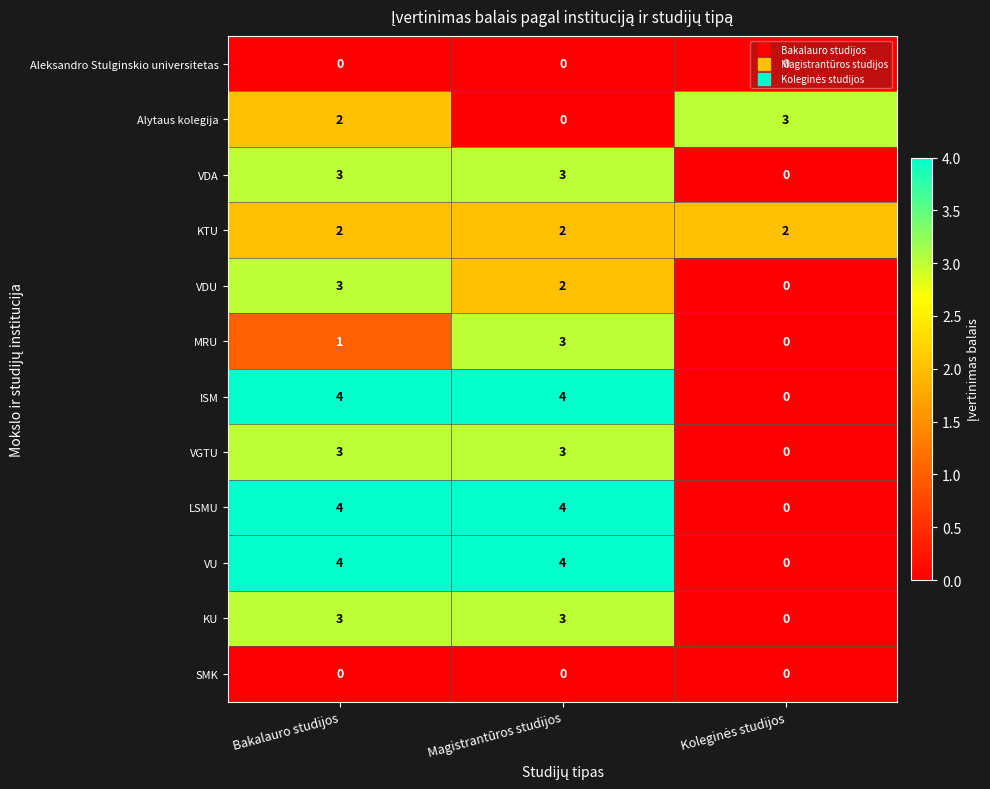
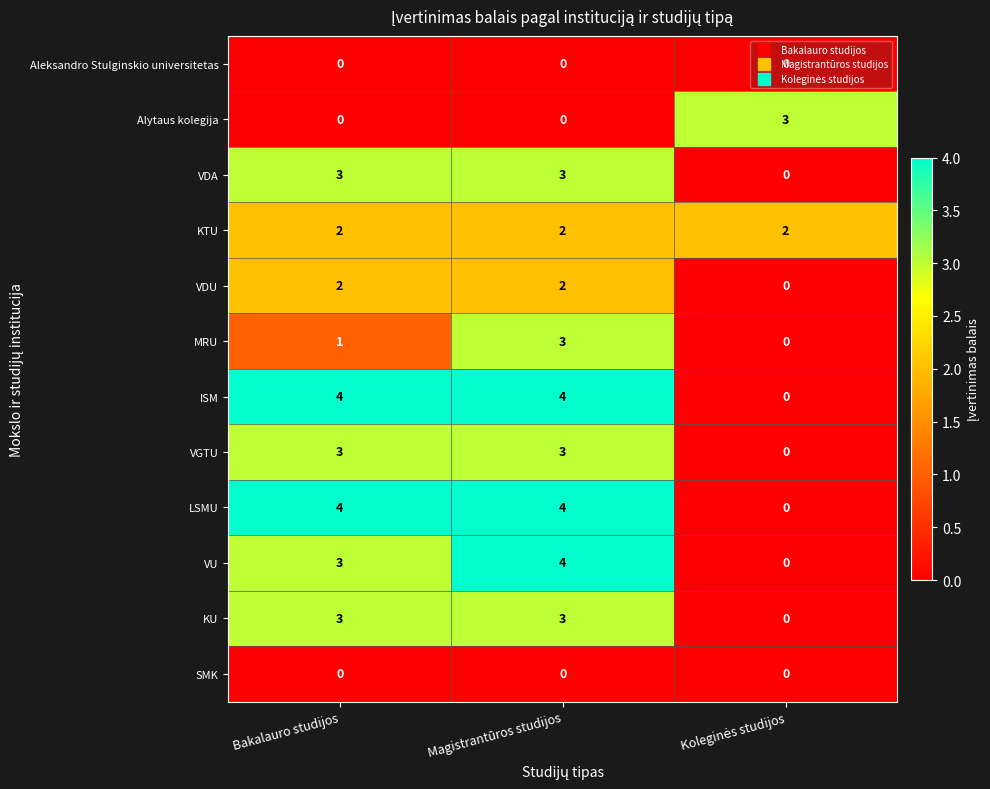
  {
    "Aleksandro Stulginskio universitetas": {
      "Bakalauro studijos": 0,
      "Magistrantūros studijos": 0
    },
    "Alytaus kolegija": {
-     "Bakalauro studijos": 2,
+     "Bakalauro studijos": 0,
      "Magistrantūros studijos": 0,
      "Koleginės studijos": 3
    },
    "VDA": {
      "Bakalauro studijos": 3,
      "Magistrantūros studijos": 3,
      "Koleginės studijos": 0
    },
    "KTU": {
      "Bakalauro studijos": 2,
      "Magistrantūros studijos": 2,
      "Koleginės studijos": 2
    },
    "VDU": {
-     "Bakalauro studijos": 3,
+     "Bakalauro studijos": 2,
      "Magistrantūros studijos": 2,
      "Koleginės studijos": 0
    },
    "MRU": {
      "Bakalauro studijos": 1,
      "Magistrantūros studijos": 3,
      "Koleginės studijos": 0
    },
    "ISM": {
      "Bakalauro studijos": 4,
      "Magistrantūros studijos": 4,
      "Koleginės studijos": 0
    },
    "VGTU": {
      "Bakalauro studijos": 3,
      "Magistrantūros studijos": 3,
      "Koleginės studijos": 0
    },
    "LSMU": {
      "Bakalauro studijos": 4,
      "Magistrantūros studijos": 4,
      "Koleginės studijos": 0
    },
    "VU": {
-     "Bakalauro studijos": 4,
+     "Bakalauro studijos": 3,
      "Magistrantūros studijos": 4,
      "Koleginės studijos": 0
    },
    "KU": {
      "Bakalauro studijos": 3,
      "Magistrantūros studijos": 3,
      "Koleginės studijos": 0
    },
    "SMK": {
      "Bakalauro studijos": 0,
      "Magistrantūros studijos": 0,
      "Koleginės studijos": 0
    }
  }
